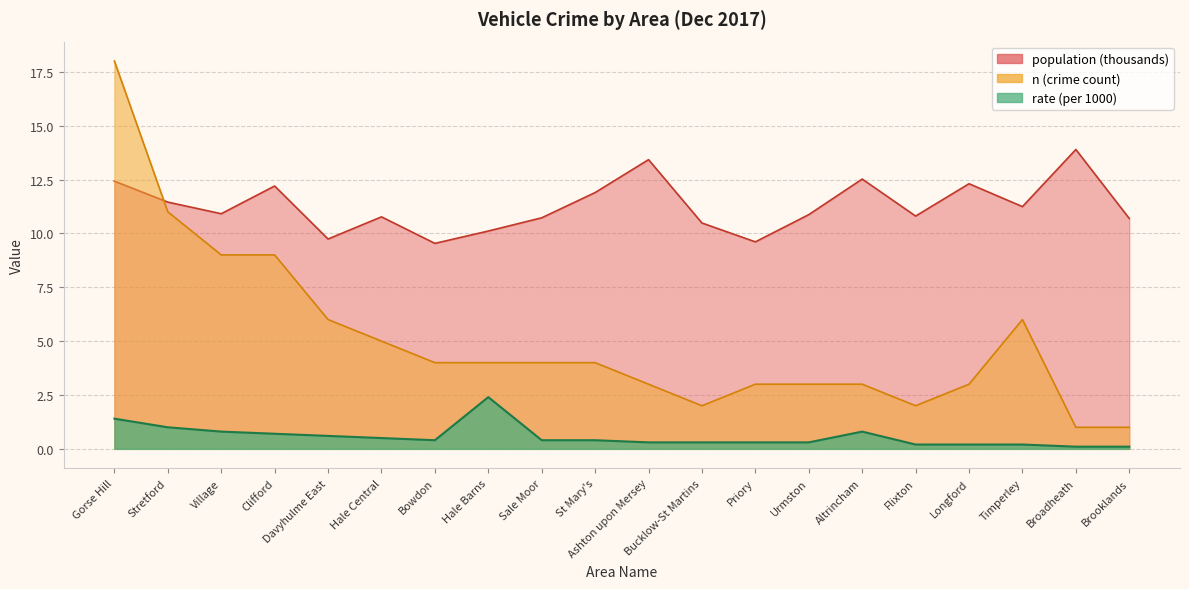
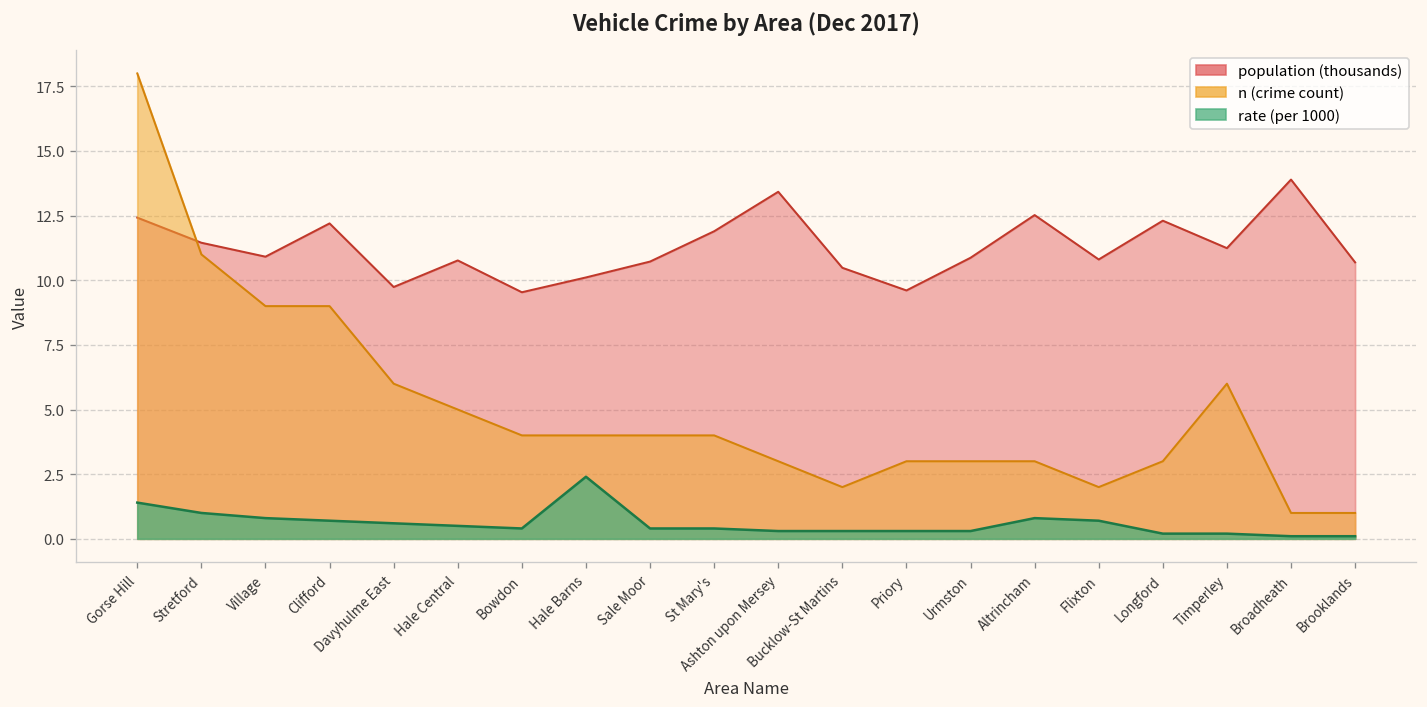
  {
    "population (thousands)": {
      "Gorse Hill": 12.4,
      "Stretford": 11.5,
      "Village": 10.9,
      "Clifford": 12.2,
      "Davyhulme East": 9.7,
      "Hale Central": 10.8,
      "Bowdon": 9.5,
      "Hale Barns": 10.1,
      "Sale Moor": 10.7,
      "St Mary's": 11.9,
      "Ashton upon Mersey": 13.4,
      "Bucklow-St Martins": 10.5,
      "Priory": 9.6,
      "Urmston": 10.9,
      "Altrincham": 12.5,
      "Flixton": 10.8,
      "Longford": 12.3,
      "Timperley": 11.2,
      "Broadheath": 13.9,
      "Brooklands": 10.7
    },
    "n (crime count)": {
      "Gorse Hill": 18.0,
      "Stretford": 11.0,
      "Village": 9.0,
      "Clifford": 9.0,
      "Davyhulme East": 6.0,
      "Hale Central": 5.0,
      "Bowdon": 4.0,
      "Hale Barns": 4.0,
      "Sale Moor": 4.0,
      "St Mary's": 4.0,
      "Ashton upon Mersey": 3.0,
      "Bucklow-St Martins": 2.0,
      "Priory": 3.0,
      "Urmston": 3.0,
      "Altrincham": 3.0,
      "Flixton": 2.0,
      "Longford": 3.0,
      "Timperley": 6.0,
      "Broadheath": 1.0,
      "Brooklands": 1.0
    },
    "rate (per 1000)": {
      "Gorse Hill": 1.4,
      "Stretford": 1.0,
      "Village": 0.8,
      "Clifford": 0.7,
      "Davyhulme East": 0.6,
      "Hale Central": 0.5,
      "Bowdon": 0.4,
      "Hale Barns": 2.4,
      "Sale Moor": 0.4,
      "St Mary's": 0.4,
      "Ashton upon Mersey": 0.3,
      "Bucklow-St Martins": 0.3,
      "Priory": 0.3,
      "Urmston": 0.3,
      "Altrincham": 0.8,
-     "Flixton": 0.2,
+     "Flixton": 0.7,
      "Longford": 0.2,
      "Timperley": 0.2,
      "Broadheath": 0.1,
      "Brooklands": 0.1
    }
  }
